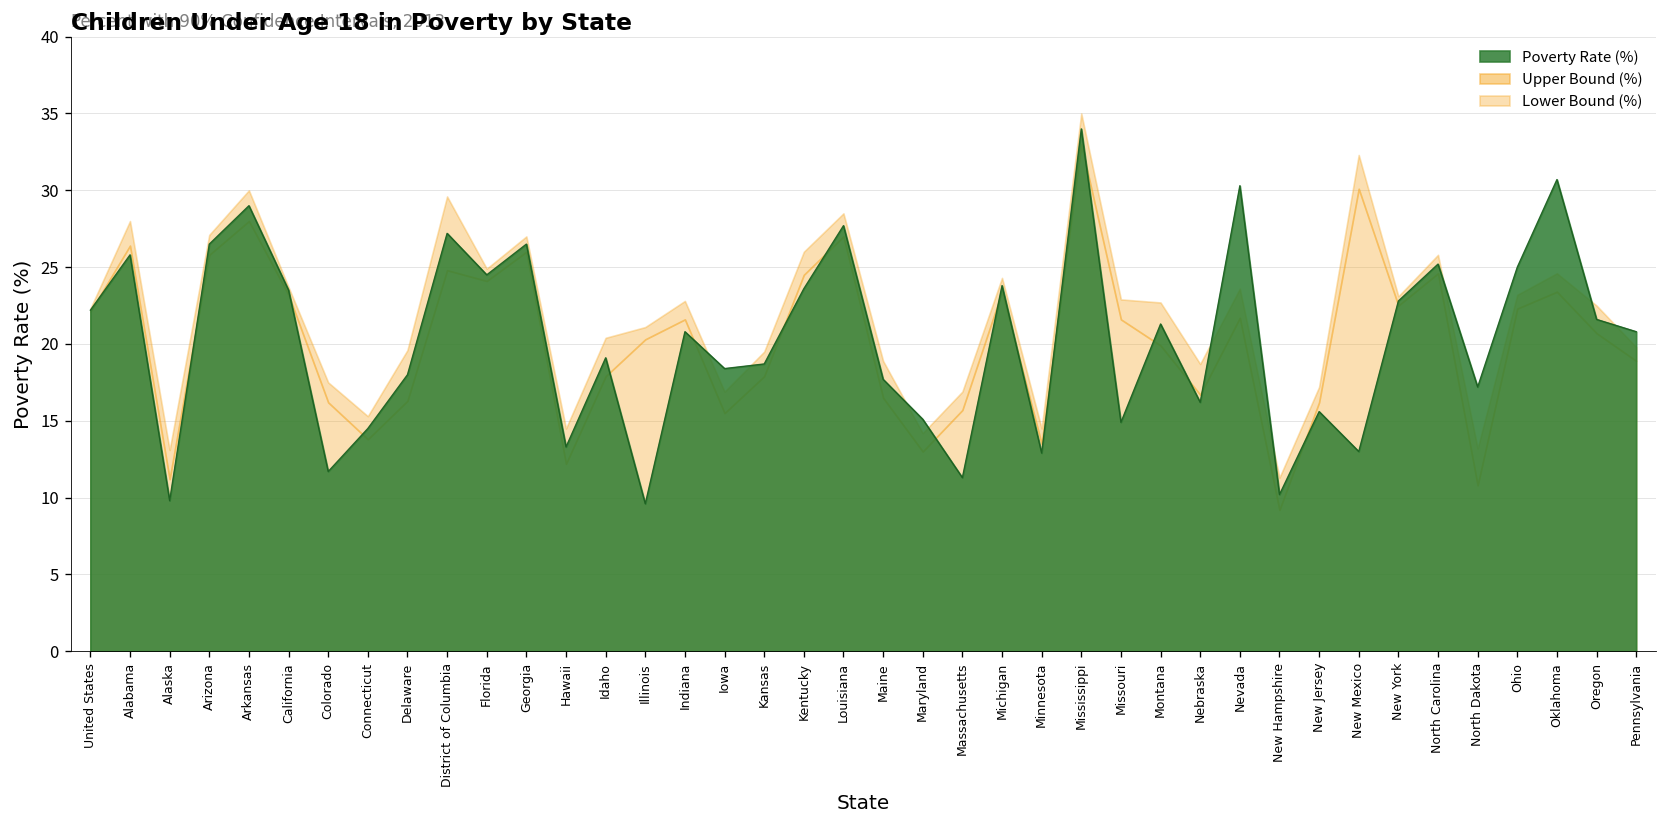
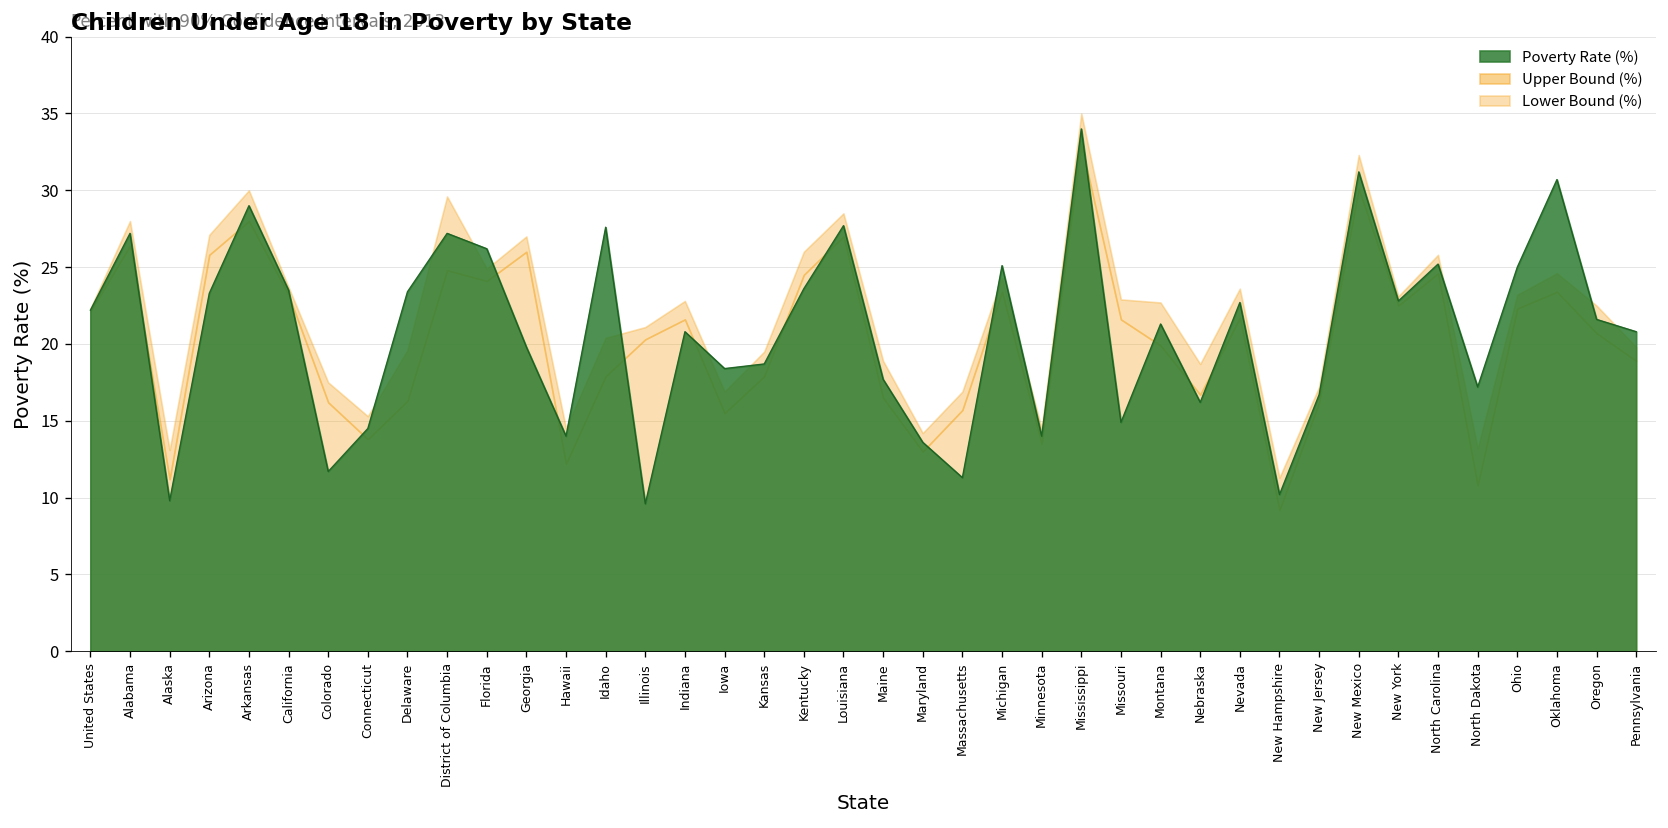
  {
    "Poverty Rate (%)": {
-     "Alabama": 25.8,
+     "Alabama": 27.2,
      "Alaska": 9.8,
-     "Arizona": 26.5,
+     "Arizona": 23.3,
      "Arkansas": 29.0,
      "Colorado": 11.7,
      "Connecticut": 14.5,
-     "Delaware": 18.0,
+     "Delaware": 23.4,
      "District of Columbia": 27.2,
-     "Florida": 24.5,
-     "Georgia": 26.5,
-     "Hawaii": 13.3,
-     "Idaho": 19.1,
+     "Florida": 26.2,
+     "Georgia": 19.8,
+     "Hawaii": 14.0,
+     "Idaho": 27.6,
      "Illinois": 9.6,
      "Indiana": 20.8,
      "Iowa": 18.4,
      "Kansas": 18.7,
      "Kentucky": 23.6,
      "Louisiana": 27.7,
      "Maine": 17.7,
-     "Maryland": 15.1,
+     "Maryland": 13.6,
      "Massachusetts": 11.3,
-     "Michigan": 23.8,
-     "Minnesota": 12.9,
+     "Michigan": 25.1,
+     "Minnesota": 14.0,
      "Mississippi": 34.0,
      "Missouri": 14.9,
      "Montana": 21.3,
      "Nebraska": 16.2,
-     "Nevada": 30.3,
+     "Nevada": 22.7,
      "New Hampshire": 10.2,
-     "New Jersey": 15.6,
-     "New Mexico": 13.0,
+     "New Jersey": 16.7,
+     "New Mexico": 31.2,
      "New York": 22.8,
      "North Carolina": 25.2,
      "North Dakota": 17.2,
      "Ohio": 25.0,
      "Oklahoma": 30.7,
      "Oregon": 21.6,
      "Pennsylvania": 20.8
    }
  }
